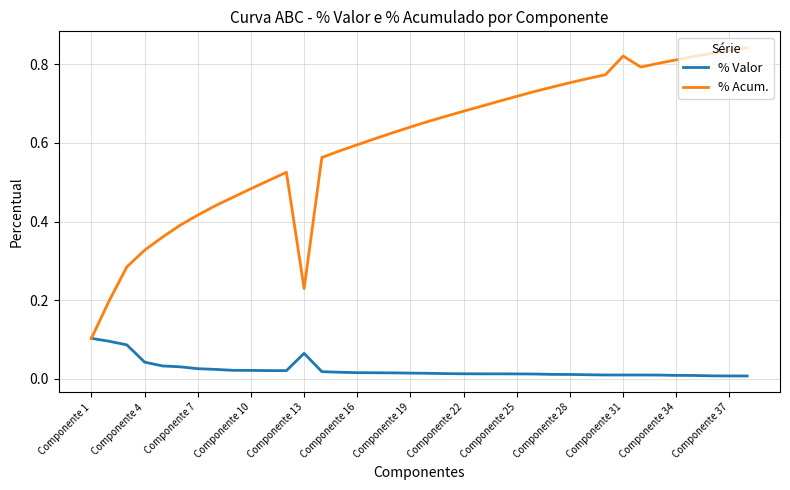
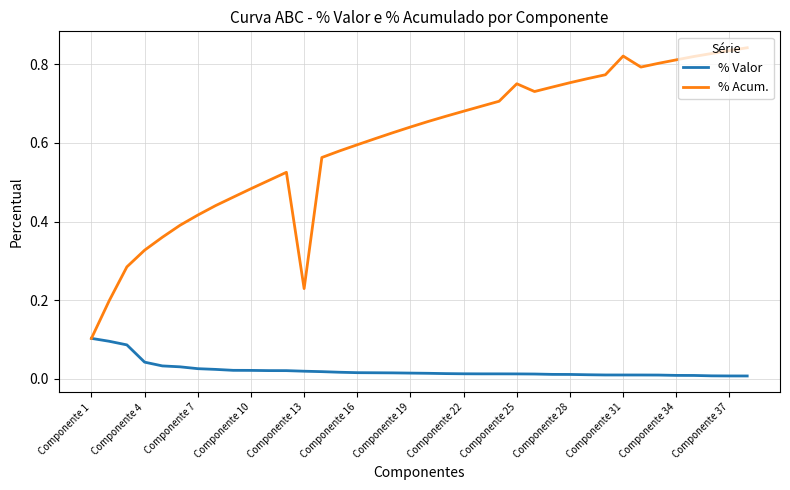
  {
    "% Valor": {
      "Componente 4": 0.04,
      "Componente 7": 0.03,
      "Componente 10": 0.02,
-     "Componente 13": 0.06,
+     "Componente 13": 0.02,
      "Componente 16": 0.02,
      "Componente 19": 0.01,
      "Componente 22": 0.01,
      "Componente 25": 0.01,
      "Componente 28": 0.01,
      "Componente 31": 0.01,
      "Componente 34": 0.01,
      "Componente 37": 0.01
    },
    "% Acum.": {
      "Componente 4": 0.33,
      "Componente 7": 0.42,
      "Componente 10": 0.48,
      "Componente 13": 0.23,
      "Componente 16": 0.60,
      "Componente 19": 0.64,
      "Componente 22": 0.68,
-     "Componente 25": 0.72,
+     "Componente 25": 0.75,
      "Componente 28": 0.75,
      "Componente 31": 0.82,
      "Componente 34": 0.81
    }
  }
